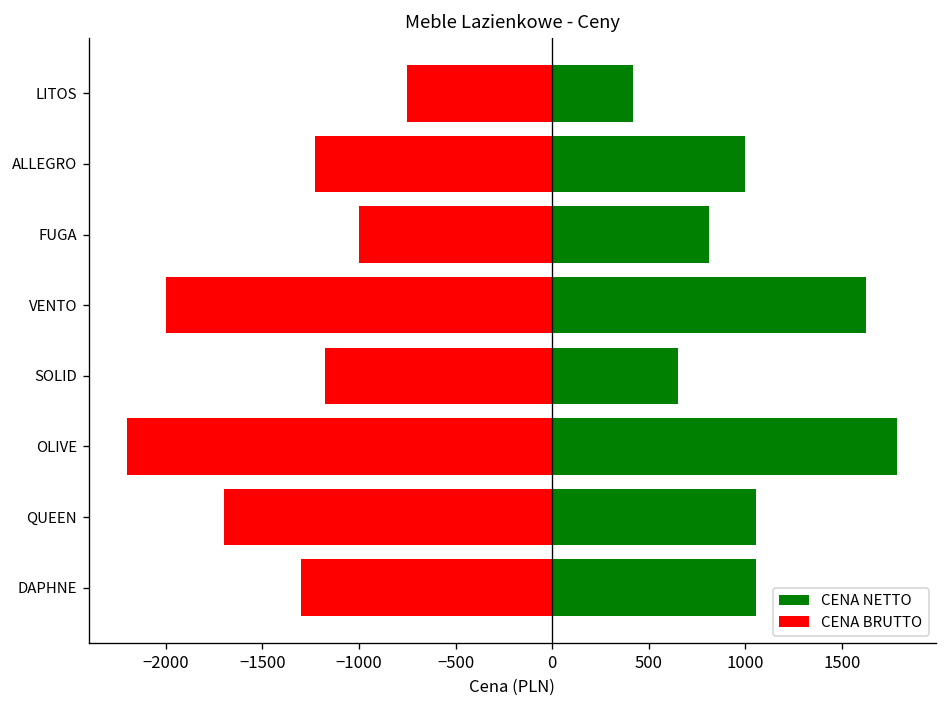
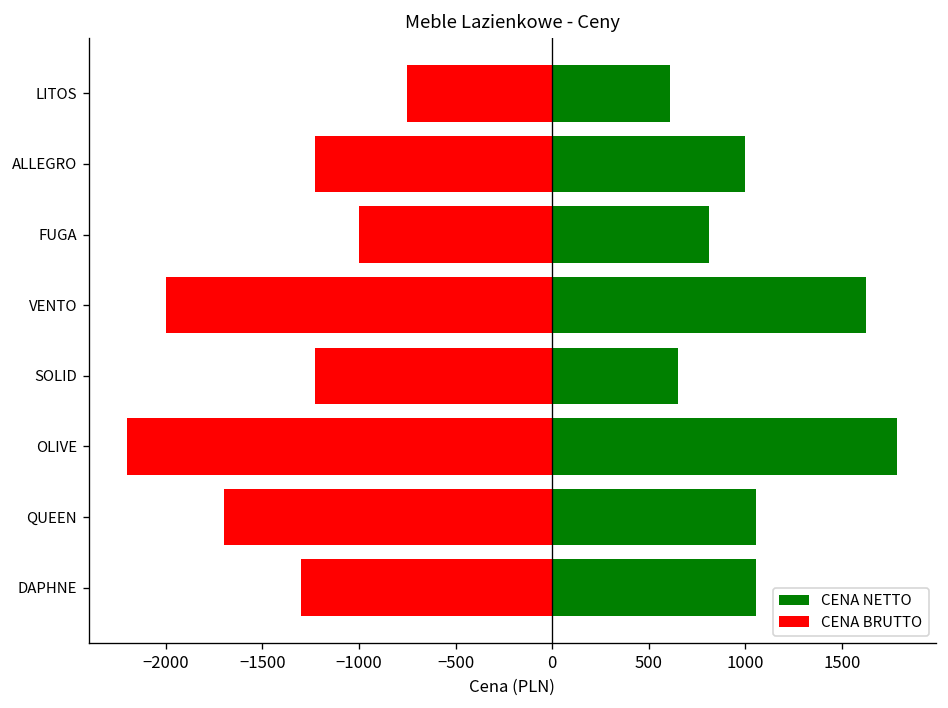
  {
    "CENA NETTO": {
-     "LITOS": 420,
+     "LITOS": 610,
      "ALLEGRO": 1000,
      "FUGA": 810,
      "VENTO": 1630,
      "SOLID": 650,
      "OLIVE": 1790,
      "QUEEN": 1060,
      "DAPHNE": 1060
    },
    "CENA BRUTTO": {
      "LITOS": -750,
      "ALLEGRO": -1230,
      "FUGA": -1000,
      "VENTO": -2000,
-     "SOLID": -1180,
+     "SOLID": -1230,
      "OLIVE": -2200,
      "QUEEN": -1700,
      "DAPHNE": -1300
    }
  }
